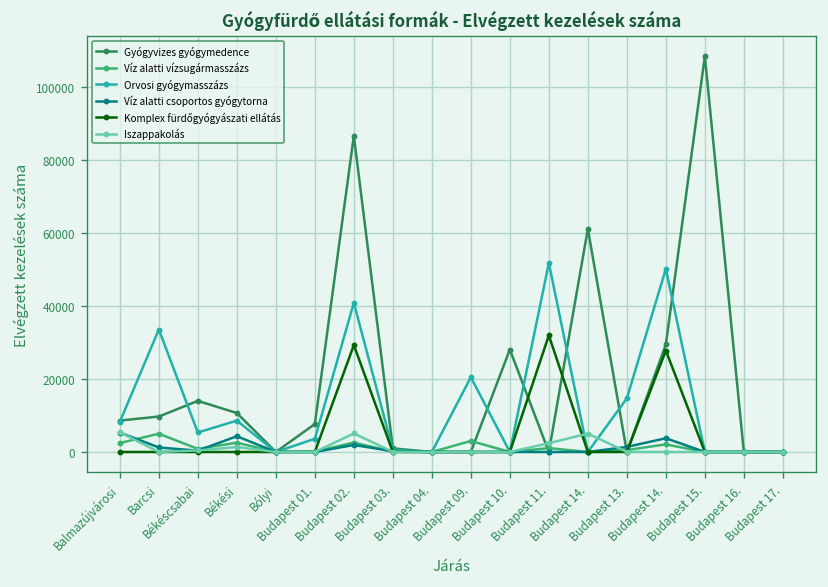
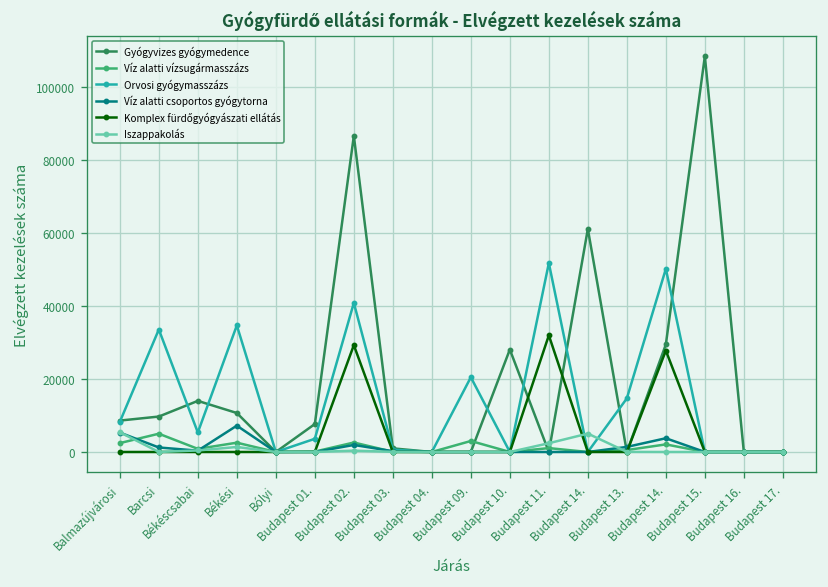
  {
    "Orvosi gyógymasszázs": {
      "Barcsi": 34000,
      "Békéscsabai": 5000,
-     "Békési": 9000,
+     "Békési": 35000,
      "Budapest 01.": 4000,
      "Budapest 02.": 41000,
      "Budapest 09.": 21000,
      "Budapest 11.": 52000,
      "Budapest 13.": 15000
    },
    "Víz alatti csoportos gyógytorna": {
      "Barcsi": 1000,
-     "Békési": 4000,
+     "Békési": 7000,
      "Budapest 13.": 1000
    },
    "Komplex fürdőgyógyászati ellátás": {
      "Balmazújvárosi": 0,
      "Békési": 0,
      "Budapest 02.": 29000,
      "Budapest 11.": 32000
    },
    "Iszappakolás": {
      "Békési": 1000,
-     "Budapest 02.": 5000,
+     "Budapest 02.": 0,
      "Budapest 11.": 2000
    }
  }
